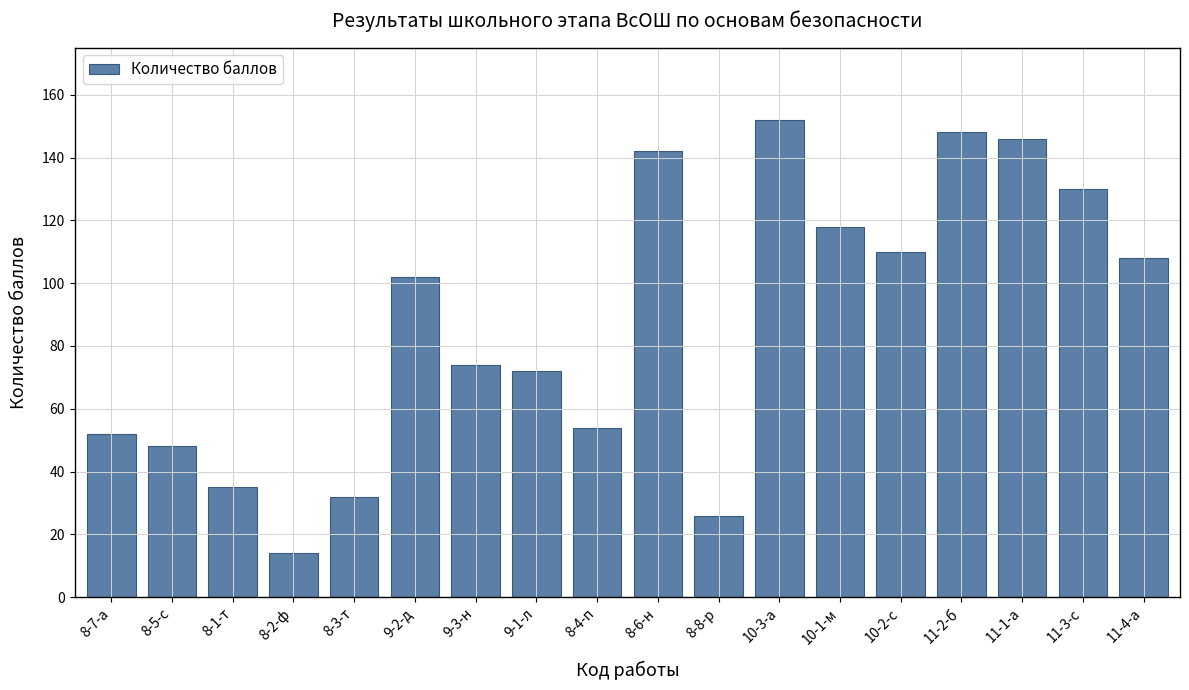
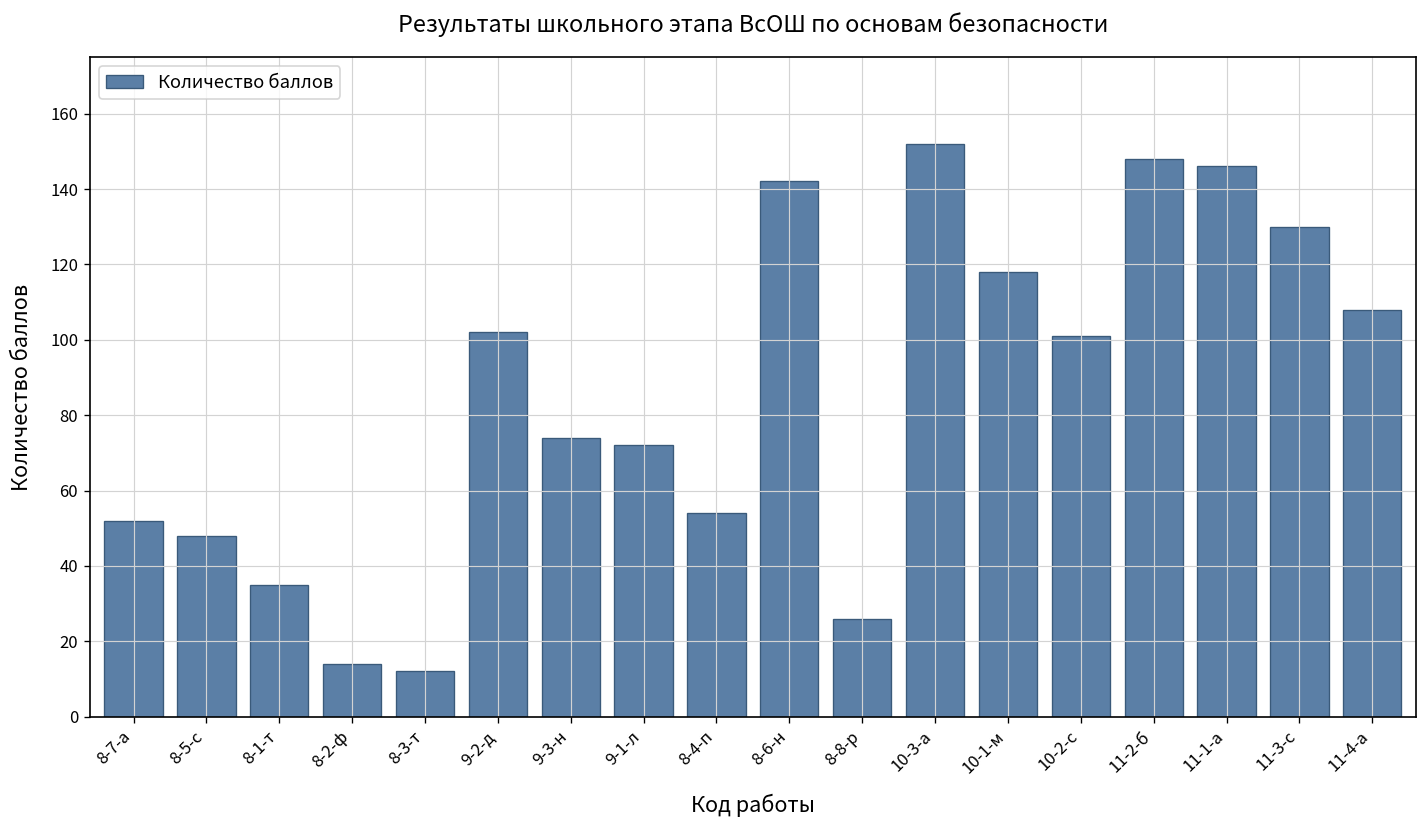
  {
    "8-7-а": 52,
    "8-5-с": 48,
    "8-1-т": 35,
    "8-2-ф": 14,
-   "8-3-т": 32,
+   "8-3-т": 12,
    "9-2-д": 102,
    "9-3-н": 74,
    "9-1-л": 72,
    "8-4-п": 54,
    "8-6-н": 142,
    "8-8-р": 26,
    "10-3-а": 152,
    "10-1-м": 118,
-   "10-2-с": 110,
+   "10-2-с": 101,
    "11-2-б": 148,
    "11-1-а": 146,
    "11-3-с": 130,
    "11-4-а": 108
  }
